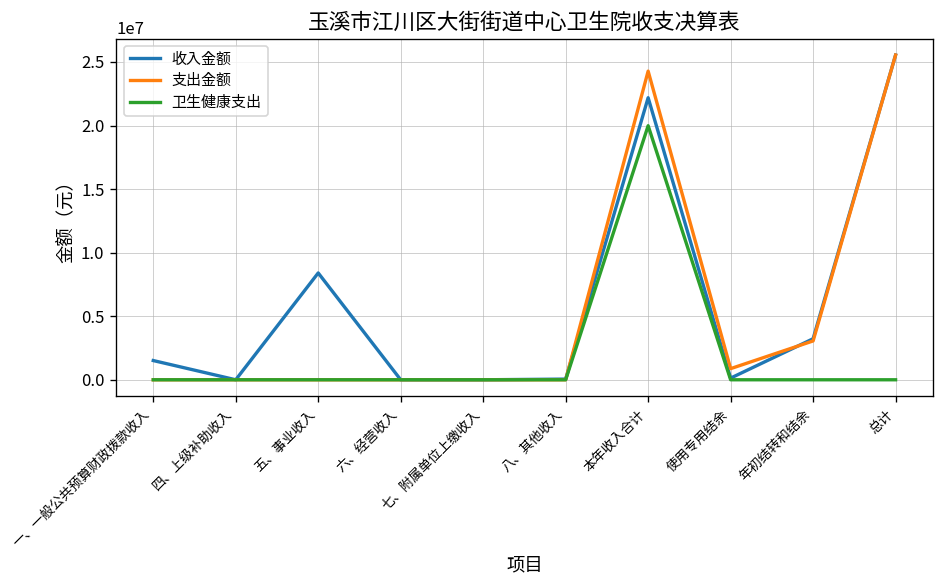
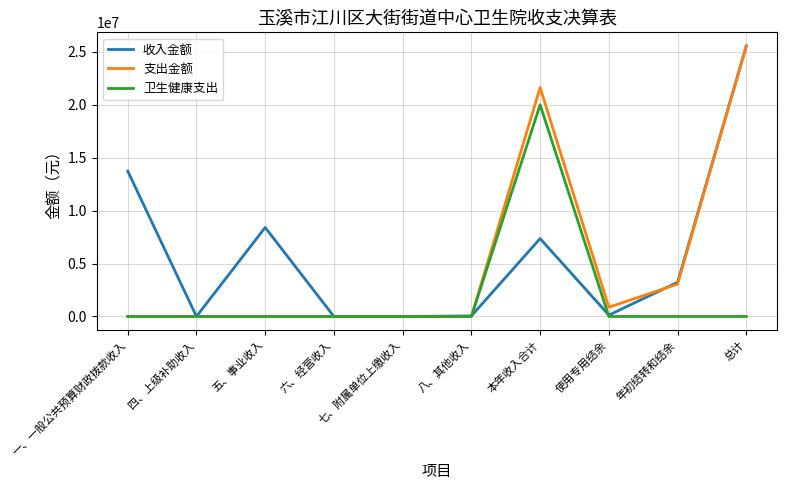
  {
    "收入金额": {
-     "一、一般公共预算财政拨款收入": 1500000,
+     "一、一般公共预算财政拨款收入": 13700000,
      "五、事业收入": 8400000,
-     "本年收入合计": 22200000
+     "本年收入合计": 7400000
    },
    "支出金额": {
-     "本年收入合计": 24300000,
+     "本年收入合计": 21600000,
      "使用专用结余": 900000
    },
    "卫生健康支出": {
      "本年收入合计": 20000000,
      "年初结转和结余": 0,
      "总计": 0
    }
  }
